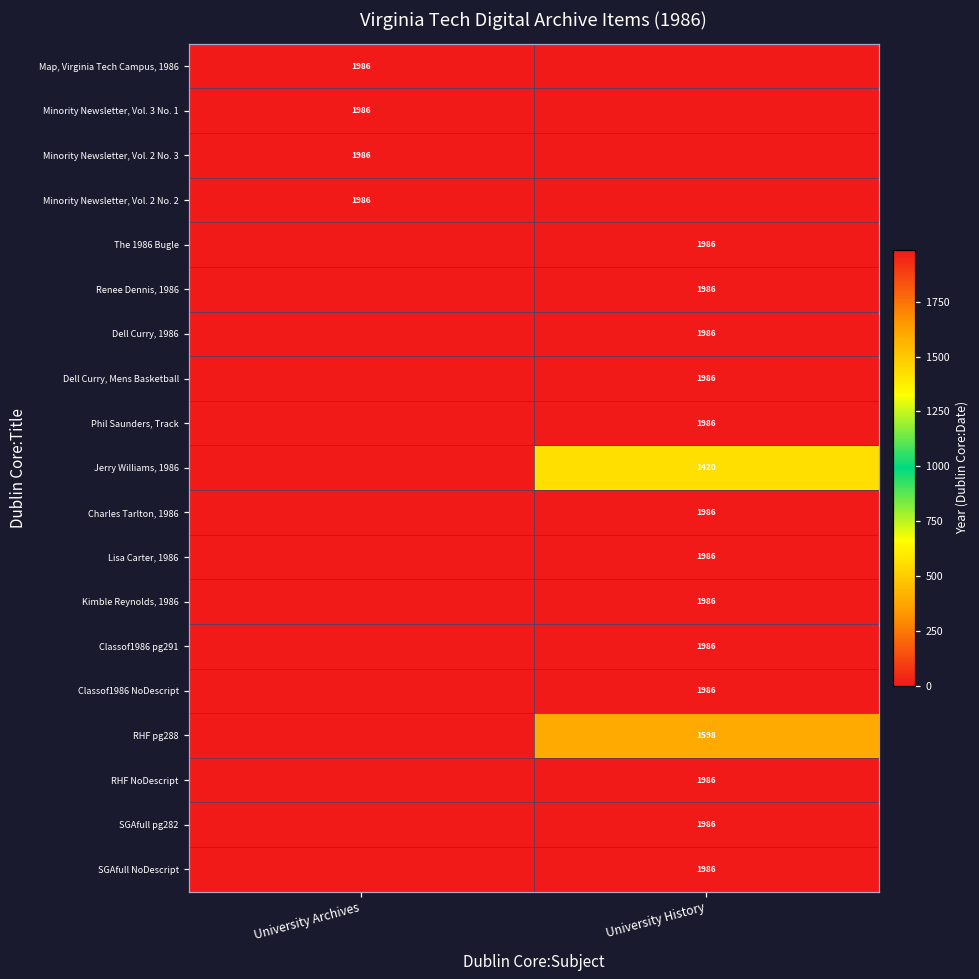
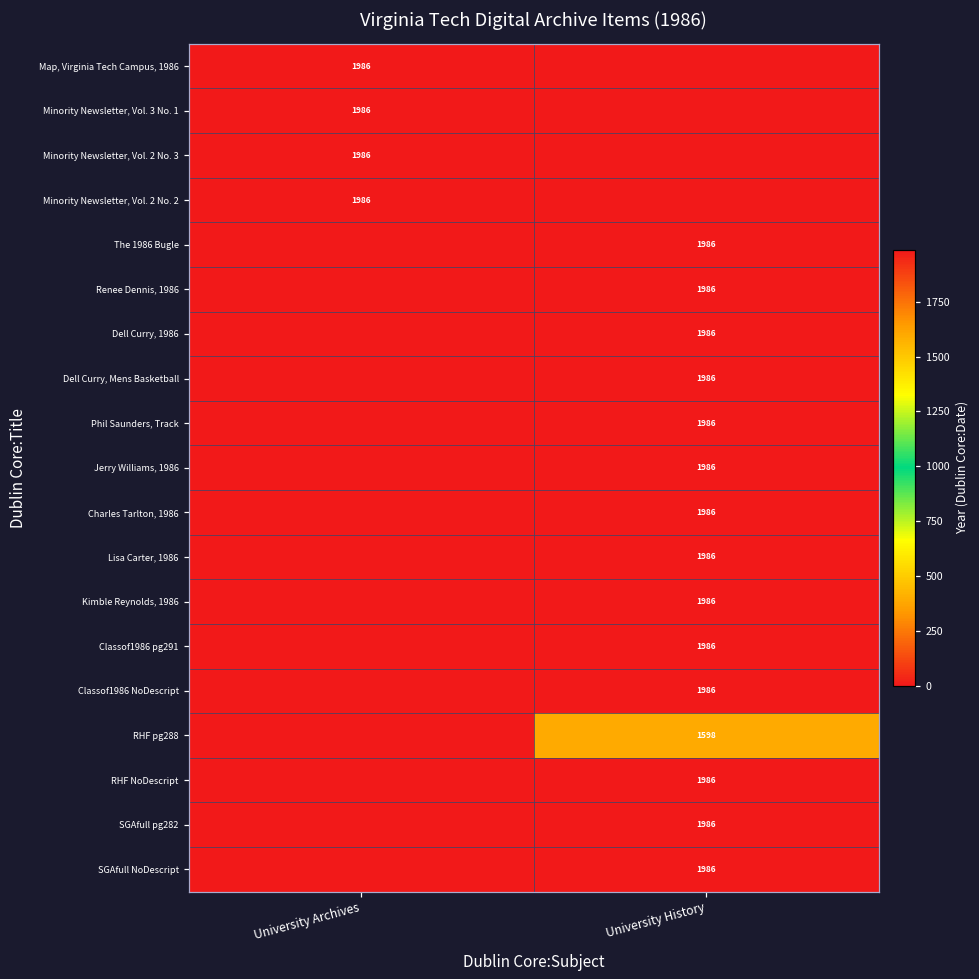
  {
    "Map, Virginia Tech Campus, 1986": {
      "University Archives": 1986
    },
    "Minority Newsletter, Vol. 3 No. 1": {
      "University Archives": 1986
    },
    "Minority Newsletter, Vol. 2 No. 3": {
      "University Archives": 1986
    },
    "Minority Newsletter, Vol. 2 No. 2": {
      "University Archives": 1986
    },
    "The 1986 Bugle": {
      "University History": 1986
    },
    "Renee Dennis, 1986": {
      "University History": 1986
    },
    "Dell Curry, 1986": {
      "University History": 1986
    },
    "Dell Curry, Mens Basketball": {
      "University History": 1986
    },
    "Phil Saunders, Track": {
      "University History": 1986
    },
    "Jerry Williams, 1986": {
-     "University History": 1420
+     "University History": 1986
    },
    "Charles Tarlton, 1986": {
      "University History": 1986
    },
    "Lisa Carter, 1986": {
      "University History": 1986
    },
    "Kimble Reynolds, 1986": {
      "University History": 1986
    },
    "Classof1986 pg291": {
      "University History": 1986
    },
    "Classof1986 NoDescript": {
      "University History": 1986
    },
    "RHF pg288": {
      "University History": 1598
    },
    "RHF NoDescript": {
      "University History": 1986
    },
    "SGAfull pg282": {
      "University History": 1986
    },
    "SGAfull NoDescript": {
      "University History": 1986
    }
  }
